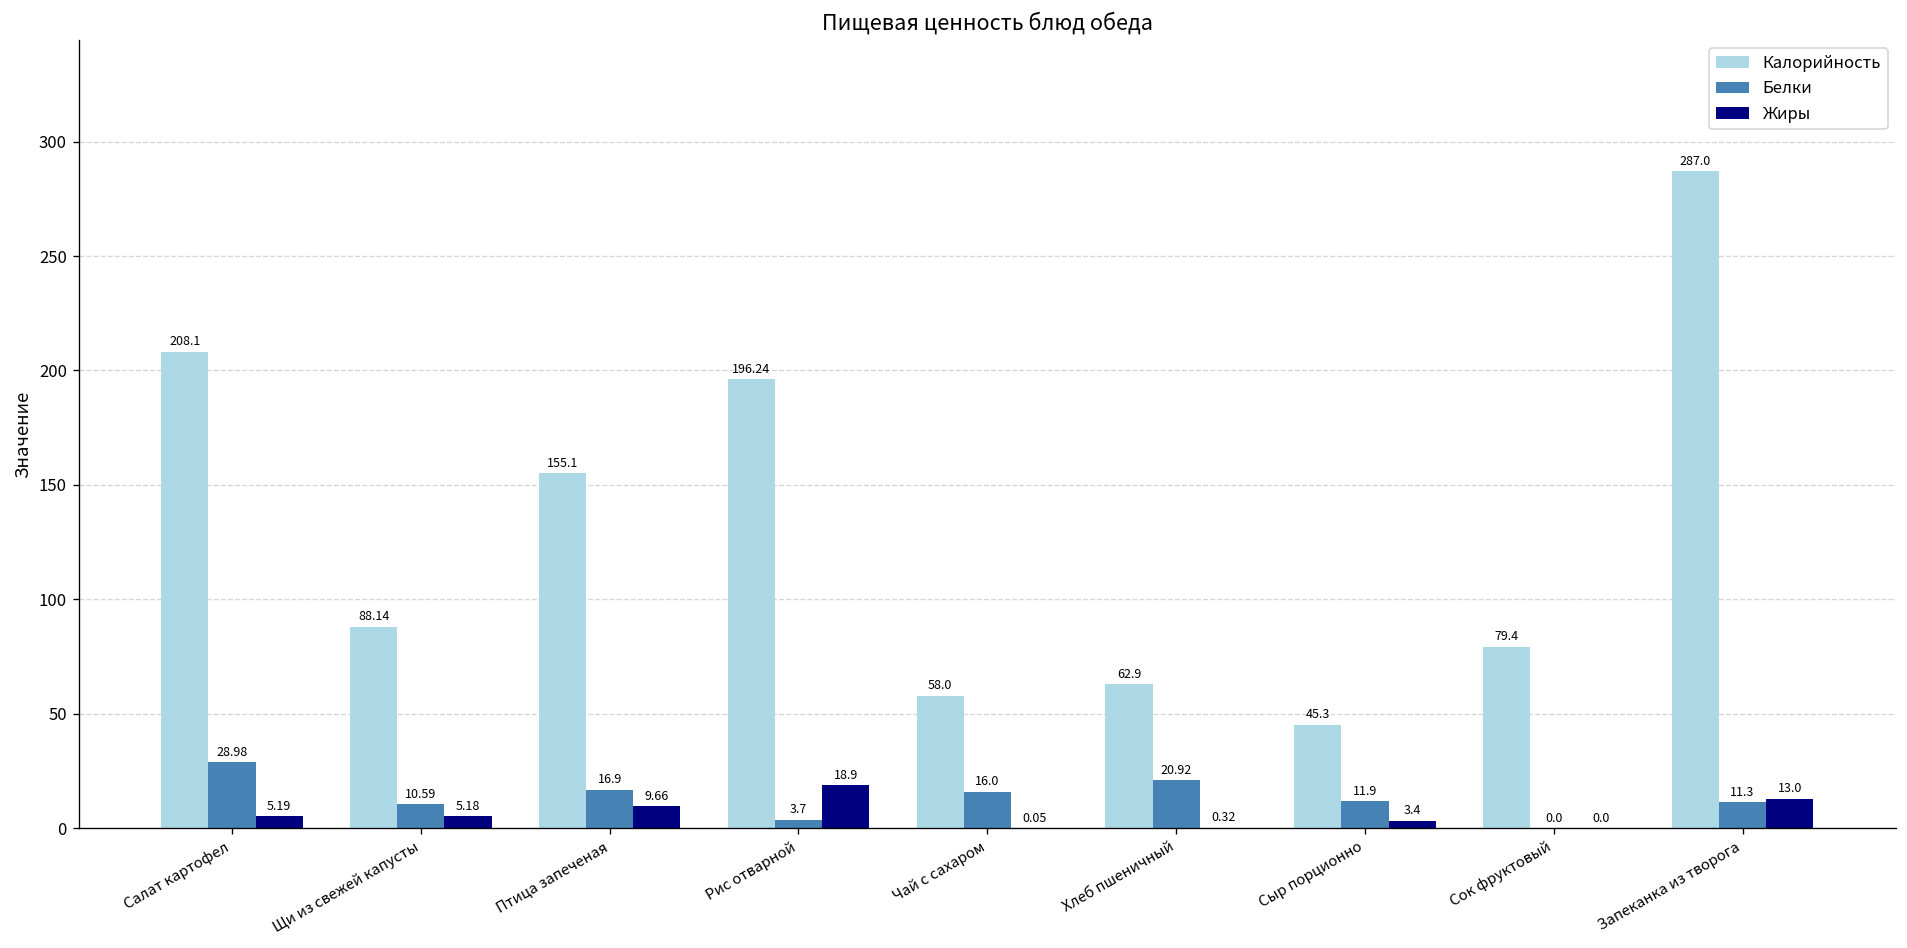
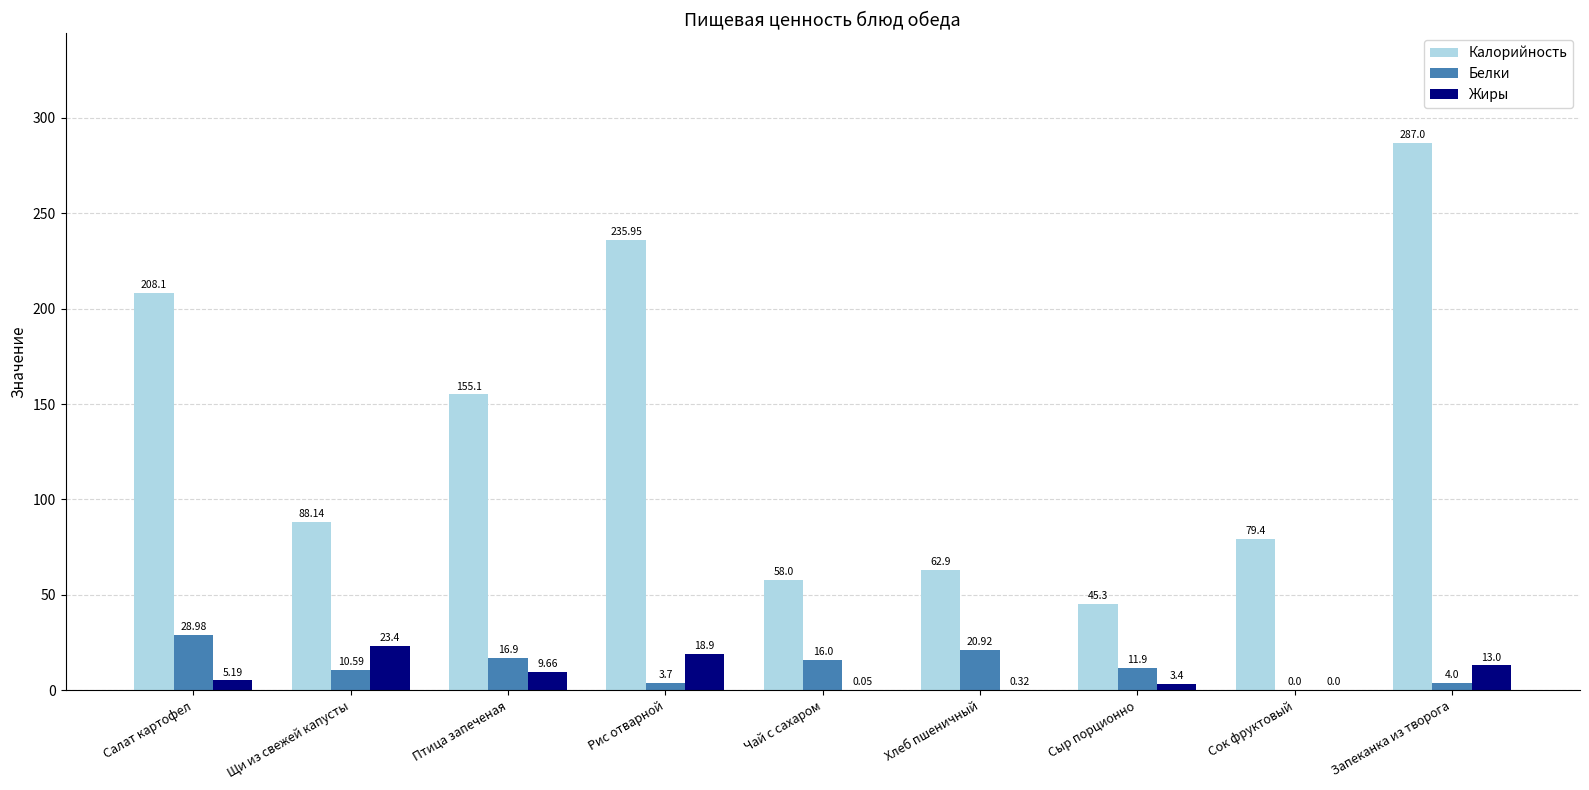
  {
    "Калорийность": {
      "Салат картофел": 208.1,
      "Щи из свежей капусты": 88.14,
      "Птица запеченая": 155.1,
-     "Рис отварной": 196.24,
+     "Рис отварной": 235.95,
      "Чай с сахаром": 58.0,
      "Хлеб пшеничный": 62.9,
      "Сыр порционно": 45.3,
      "Сок фруктовый": 79.4,
      "Запеканка из творога": 287.0
    },
    "Белки": {
      "Салат картофел": 28.98,
      "Щи из свежей капусты": 10.59,
      "Птица запеченая": 16.9,
      "Рис отварной": 3.7,
      "Чай с сахаром": 16.0,
      "Хлеб пшеничный": 20.92,
      "Сыр порционно": 11.9,
      "Сок фруктовый": 0.0,
-     "Запеканка из творога": 11.3
+     "Запеканка из творога": 4.0
    },
    "Жиры": {
      "Салат картофел": 5.19,
-     "Щи из свежей капусты": 5.18,
+     "Щи из свежей капусты": 23.4,
      "Птица запеченая": 9.66,
      "Рис отварной": 18.9,
      "Чай с сахаром": 0.05,
      "Хлеб пшеничный": 0.32,
      "Сыр порционно": 3.4,
      "Сок фруктовый": 0.0,
      "Запеканка из творога": 13.0
    }
  }
